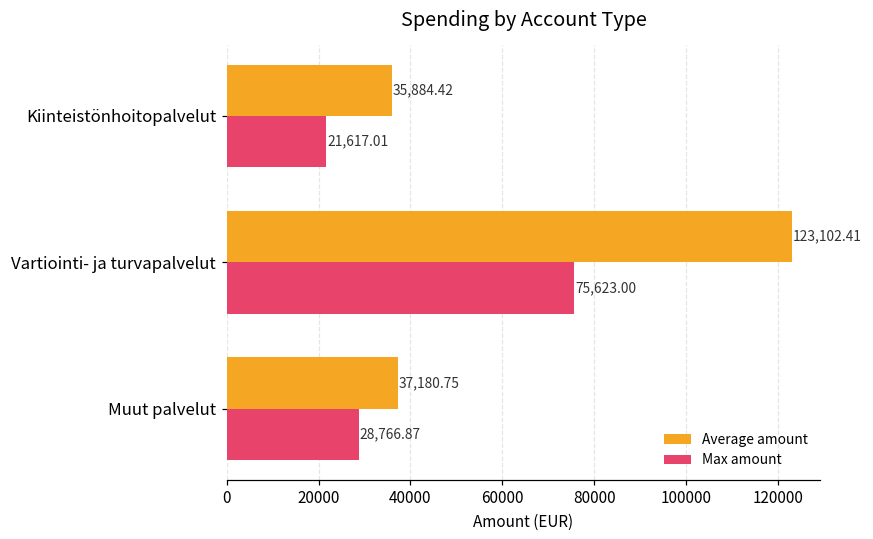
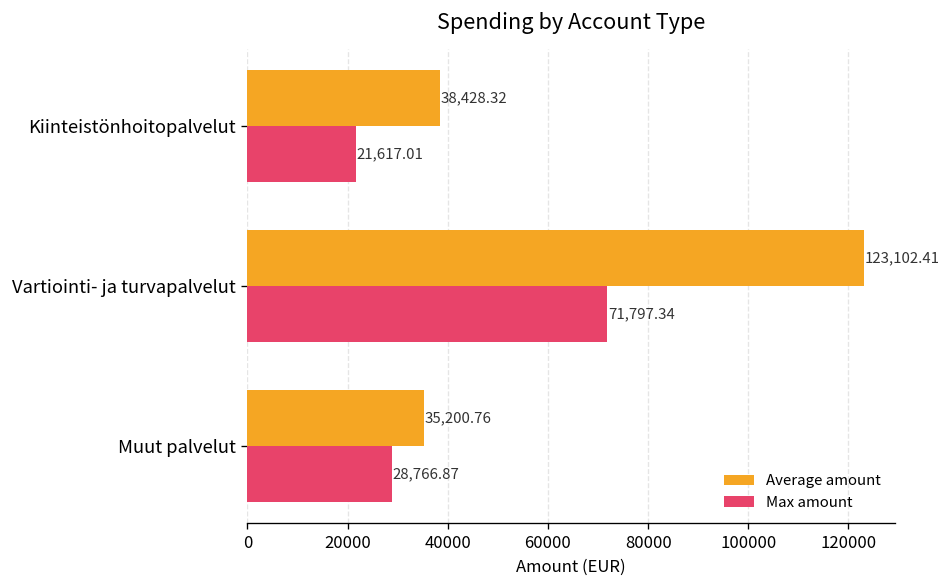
  {
    "Average amount": {
-     "Kiinteistönhoitopalvelut": "35,884.42",
+     "Kiinteistönhoitopalvelut": "38,428.32",
      "Vartiointi- ja turvapalvelut": "123,102.41",
-     "Muut palvelut": "37,180.75"
+     "Muut palvelut": "35,200.76"
    },
    "Max amount": {
      "Kiinteistönhoitopalvelut": "21,617.01",
-     "Vartiointi- ja turvapalvelut": "75,623.00",
+     "Vartiointi- ja turvapalvelut": "71,797.34",
      "Muut palvelut": "28,766.87"
    }
  }
